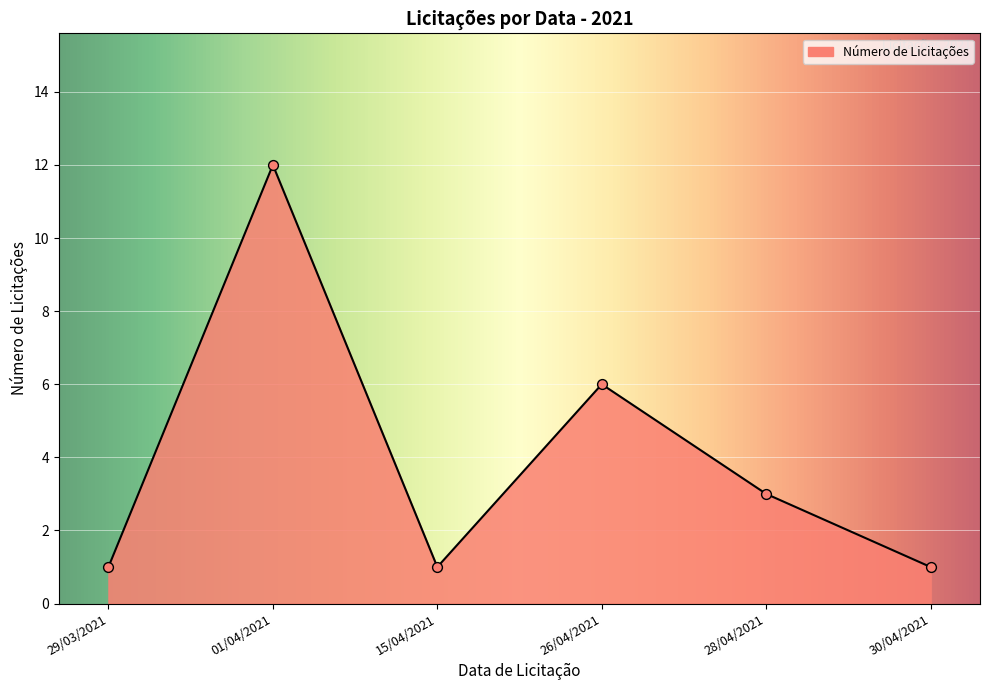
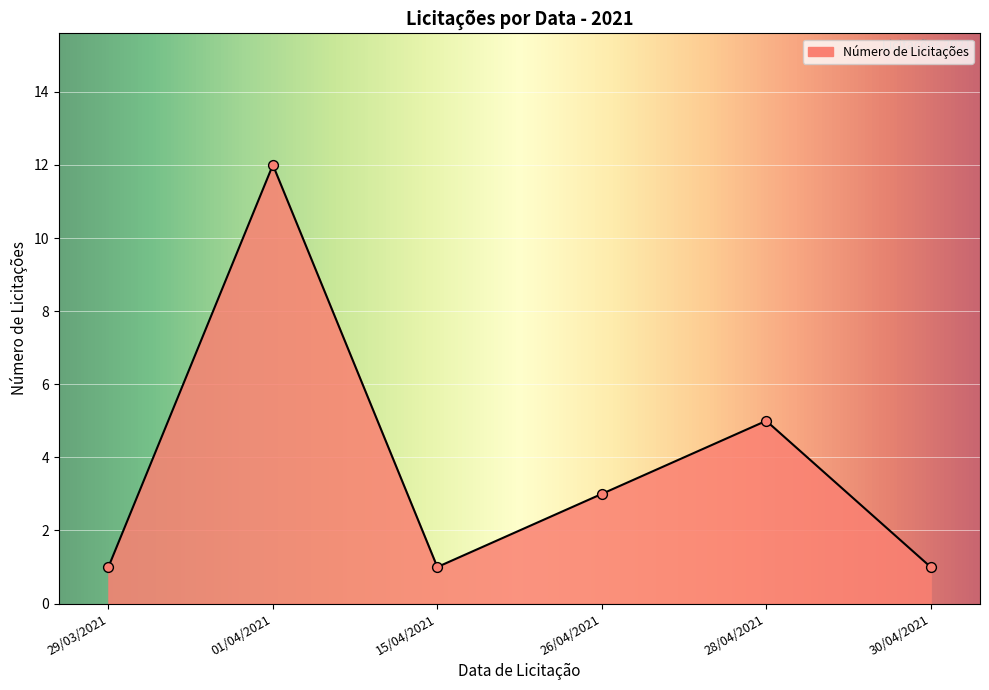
  {
    "29/03/2021": 1,
    "01/04/2021": 12,
    "15/04/2021": 1,
-   "26/04/2021": 6,
-   "28/04/2021": 3,
+   "26/04/2021": 3,
+   "28/04/2021": 5,
    "30/04/2021": 1
  }
